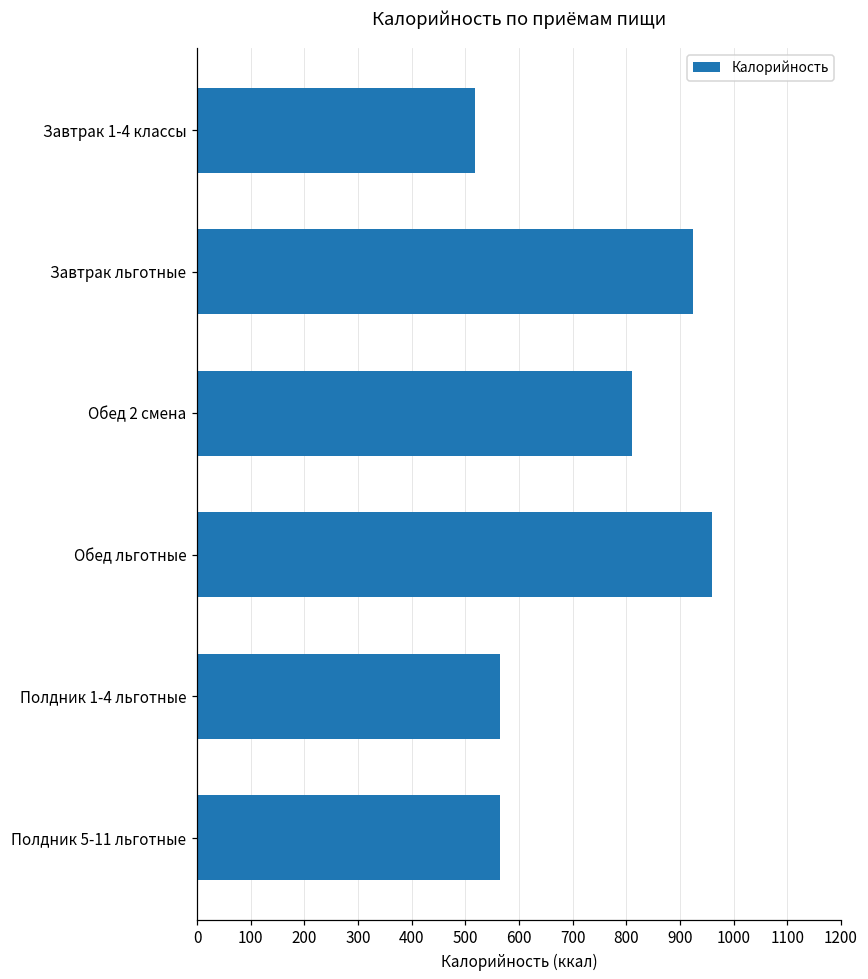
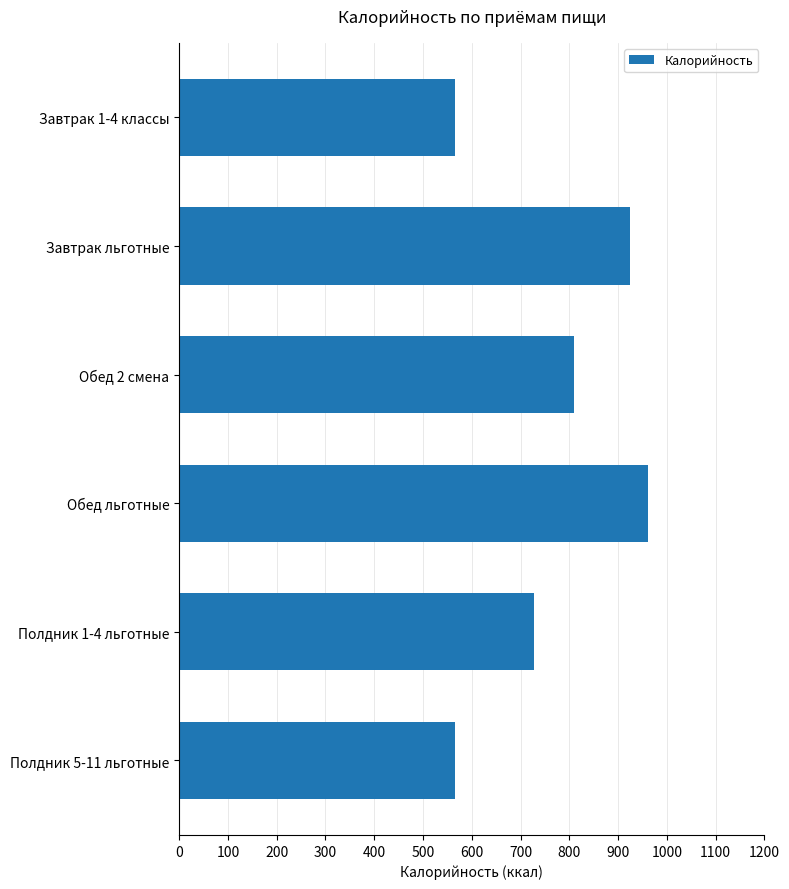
  {
-   "Завтрак 1-4 классы": 520,
+   "Завтрак 1-4 классы": 560,
    "Завтрак льготные": 920,
    "Обед 2 смена": 810,
    "Обед льготные": 960,
-   "Полдник 1-4 льготные": 560,
+   "Полдник 1-4 льготные": 730,
    "Полдник 5-11 льготные": 560
  }
